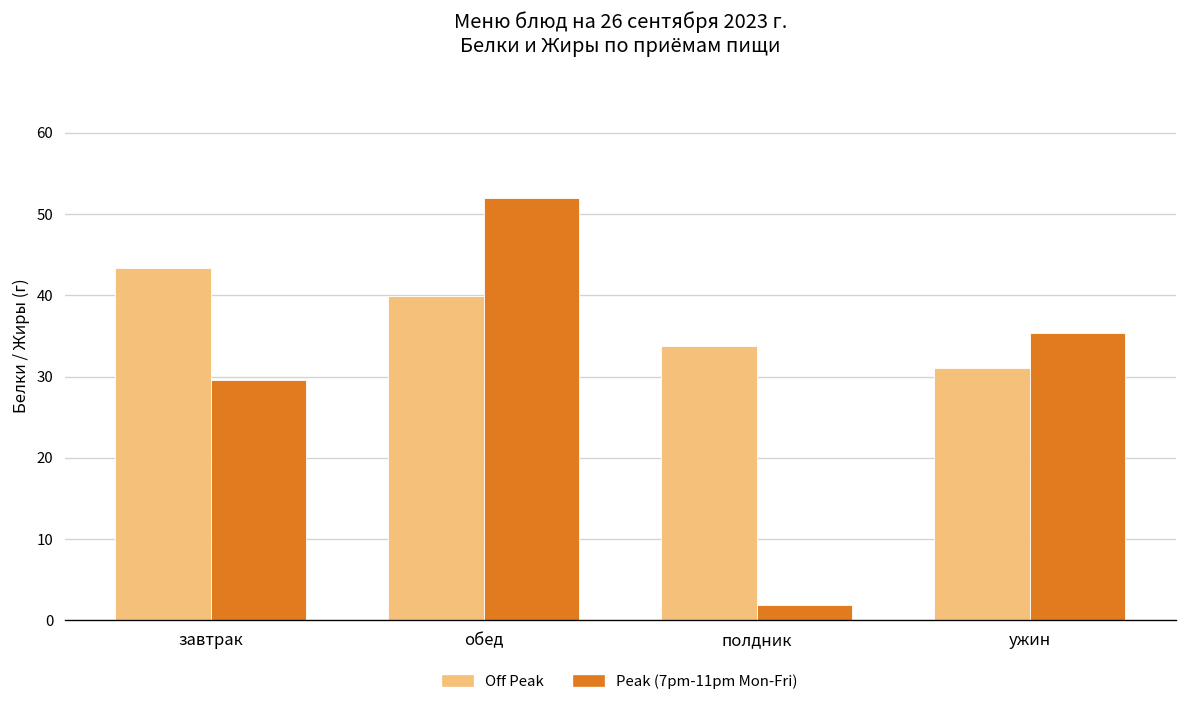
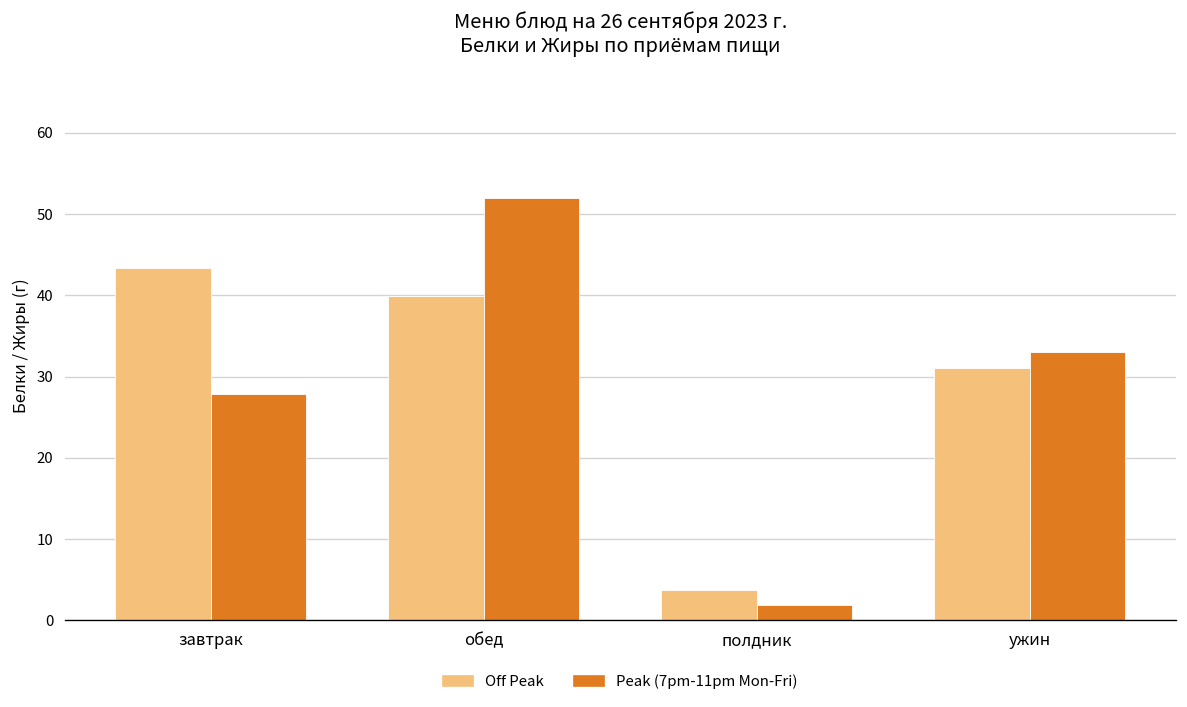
  {
    "Off Peak": {
      "завтрак": 43,
      "обед": 40,
-     "полдник": 34,
+     "полдник": 4,
      "ужин": 31
    },
    "Peak (7pm-11pm Mon-Fri)": {
-     "завтрак": 30,
+     "завтрак": 28,
      "обед": 52,
      "полдник": 2,
-     "ужин": 35
+     "ужин": 33
    }
  }
